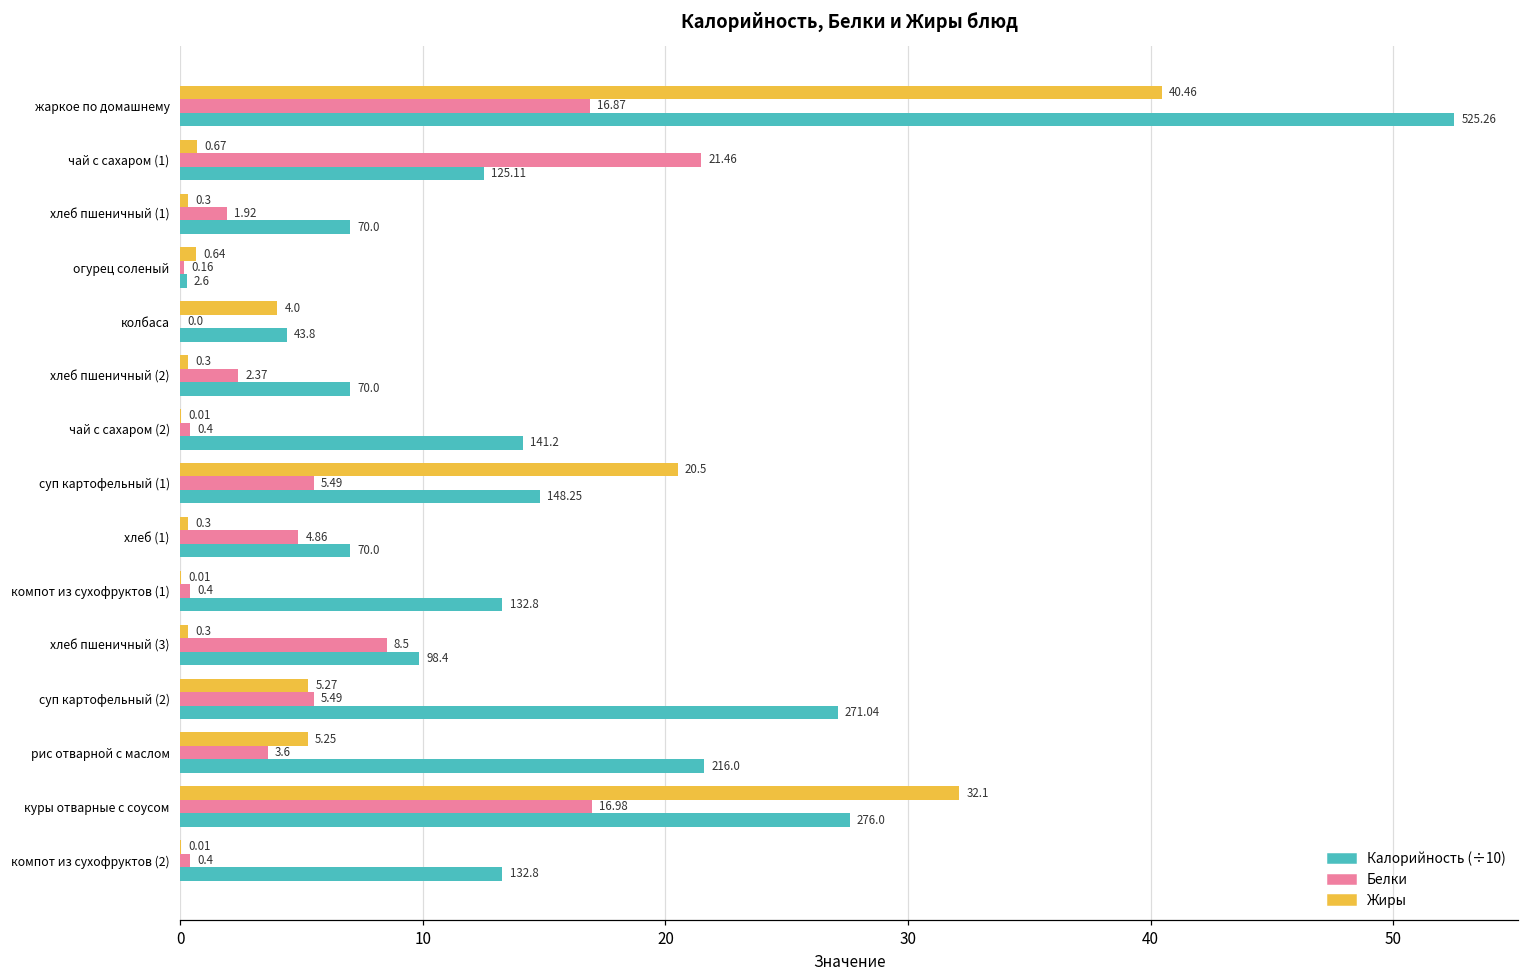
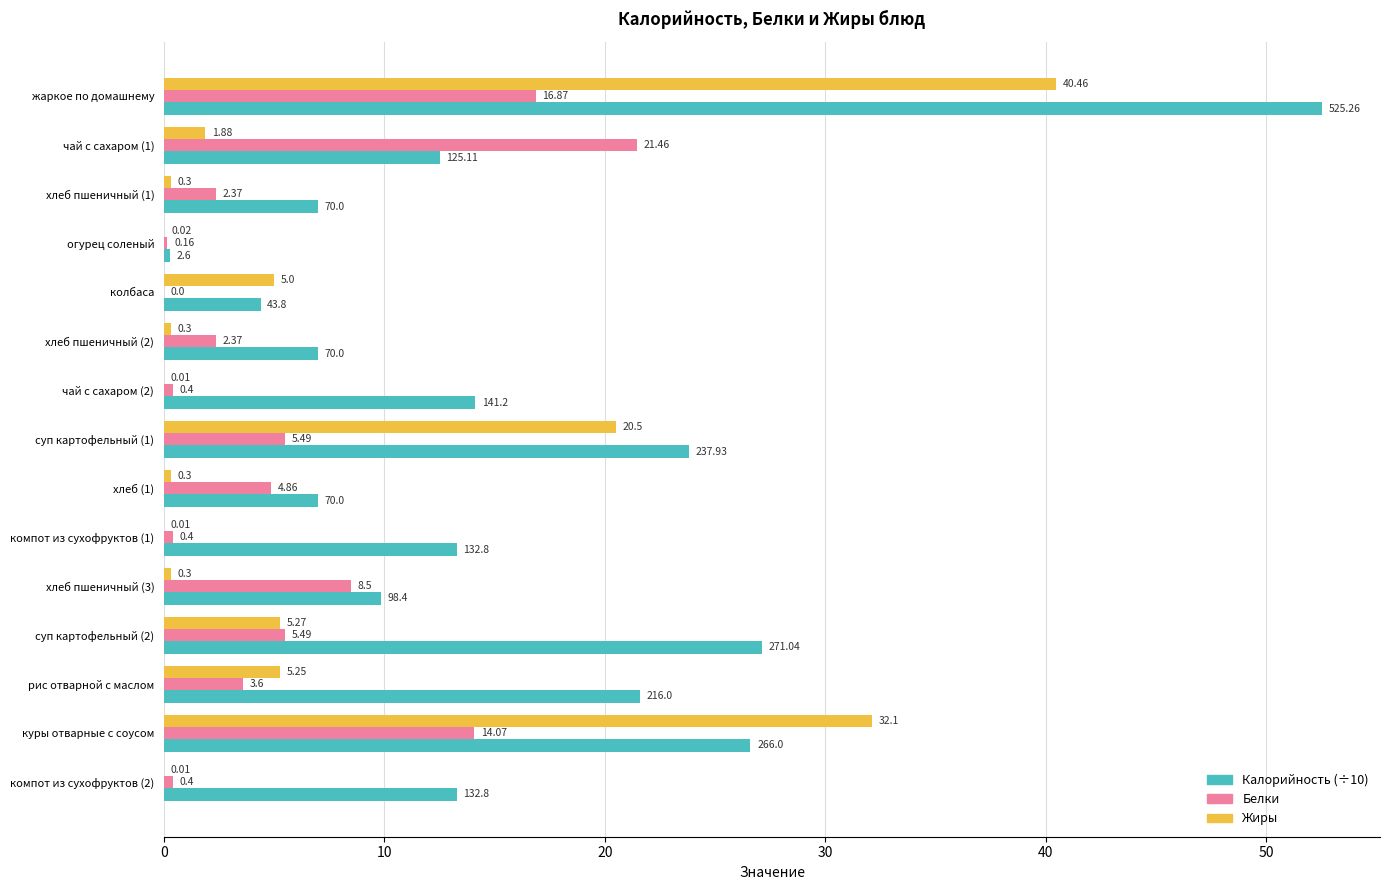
  {
    "Калорийность (÷10)": {
-     "суп картофельный (1)": 148.25,
-     "куры отварные с соусом": 276.0
+     "суп картофельный (1)": 237.93,
+     "куры отварные с соусом": 266.0
    },
    "Белки": {
      "жаркое по домашнему": 16.87,
      "чай с сахаром (1)": 21.46,
-     "хлеб пшеничный (1)": 1.92,
+     "хлеб пшеничный (1)": 2.37,
      "огурец соленый": 0.16,
      "колбаса": 0.0,
      "хлеб пшеничный (2)": 2.37,
      "чай с сахаром (2)": 0.4,
      "суп картофельный (1)": 5.49,
      "хлеб (1)": 4.86,
      "компот из сухофруктов (1)": 0.4,
      "хлеб пшеничный (3)": 8.5,
      "суп картофельный (2)": 5.49,
      "рис отварной с маслом": 3.6,
-     "куры отварные с соусом": 16.98,
+     "куры отварные с соусом": 14.07,
      "компот из сухофруктов (2)": 0.4
    },
    "Жиры": {
      "жаркое по домашнему": 40.46,
-     "чай с сахаром (1)": 0.67,
+     "чай с сахаром (1)": 1.88,
      "хлеб пшеничный (1)": 0.3,
-     "огурец соленый": 0.64,
-     "колбаса": 4.0,
+     "огурец соленый": 0.02,
+     "колбаса": 5.0,
      "хлеб пшеничный (2)": 0.3,
      "чай с сахаром (2)": 0.01,
      "суп картофельный (1)": 20.5,
      "хлеб (1)": 0.3,
      "компот из сухофруктов (1)": 0.01,
      "хлеб пшеничный (3)": 0.3,
      "суп картофельный (2)": 5.27,
      "рис отварной с маслом": 5.25,
      "куры отварные с соусом": 32.1,
      "компот из сухофруктов (2)": 0.01
    }
  }
